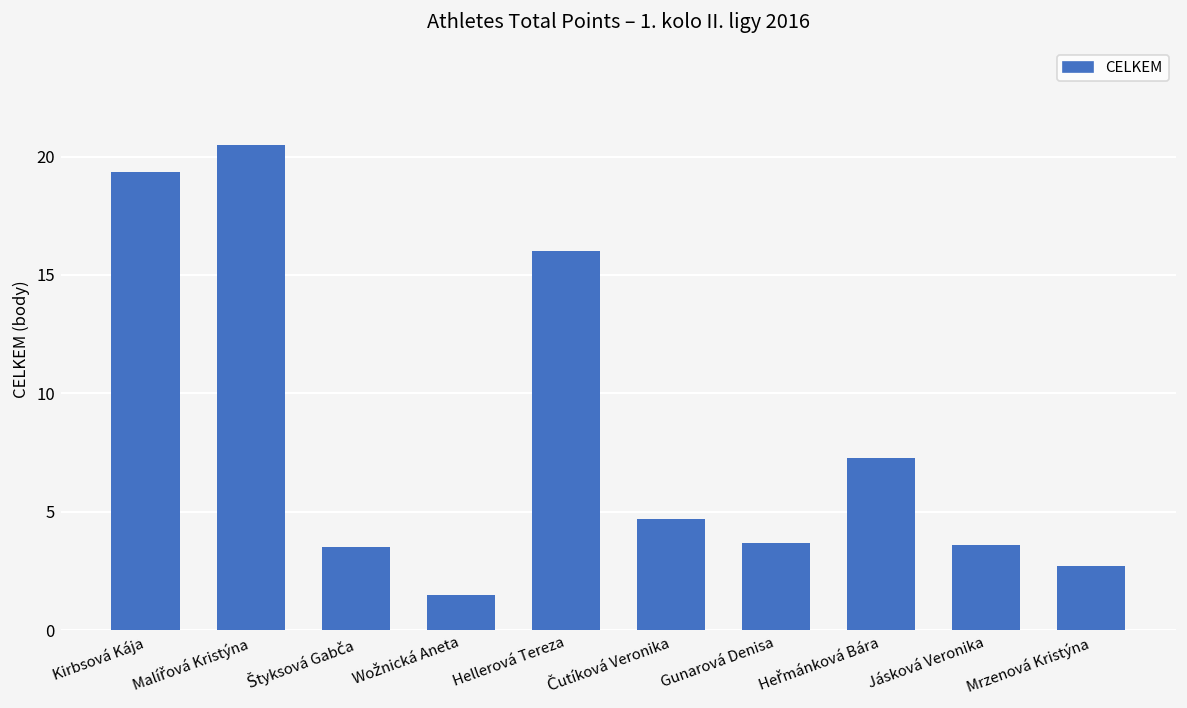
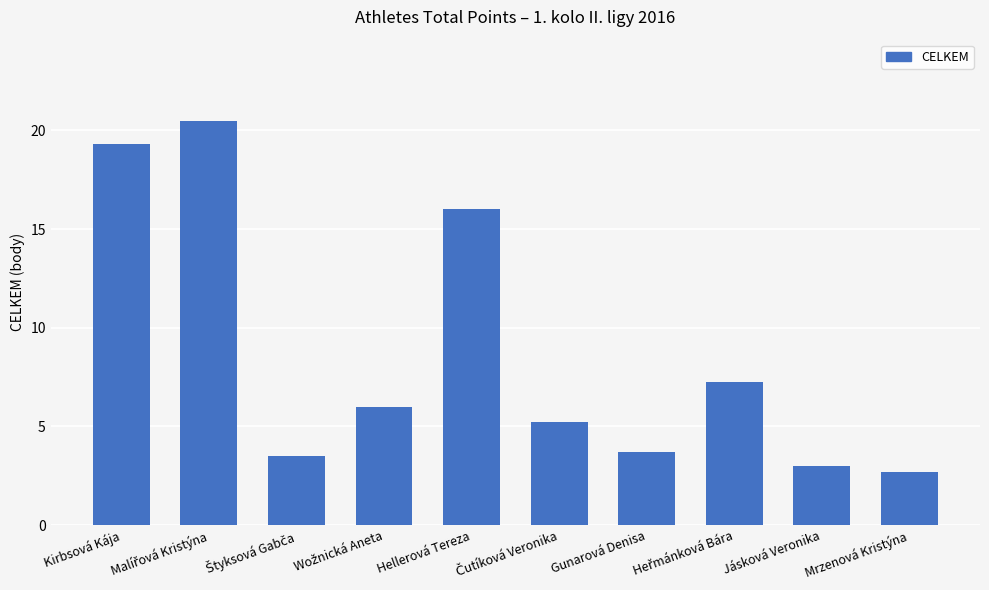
  {
    "Kirbsová Kája": 19.3,
    "Malířová Kristýna": 20.5,
    "Štyksová Gabča": 3.5,
-   "Wožnická Aneta": 1.5,
+   "Wožnická Aneta": 6.0,
    "Hellerová Tereza": 16.0,
-   "Čutíková Veronika": 4.7,
+   "Čutíková Veronika": 5.3,
    "Gunarová Denisa": 3.7,
    "Heřmánková Bára": 7.3,
-   "Jásková Veronika": 3.6,
+   "Jásková Veronika": 3.0,
    "Mrzenová Kristýna": 2.7
  }
